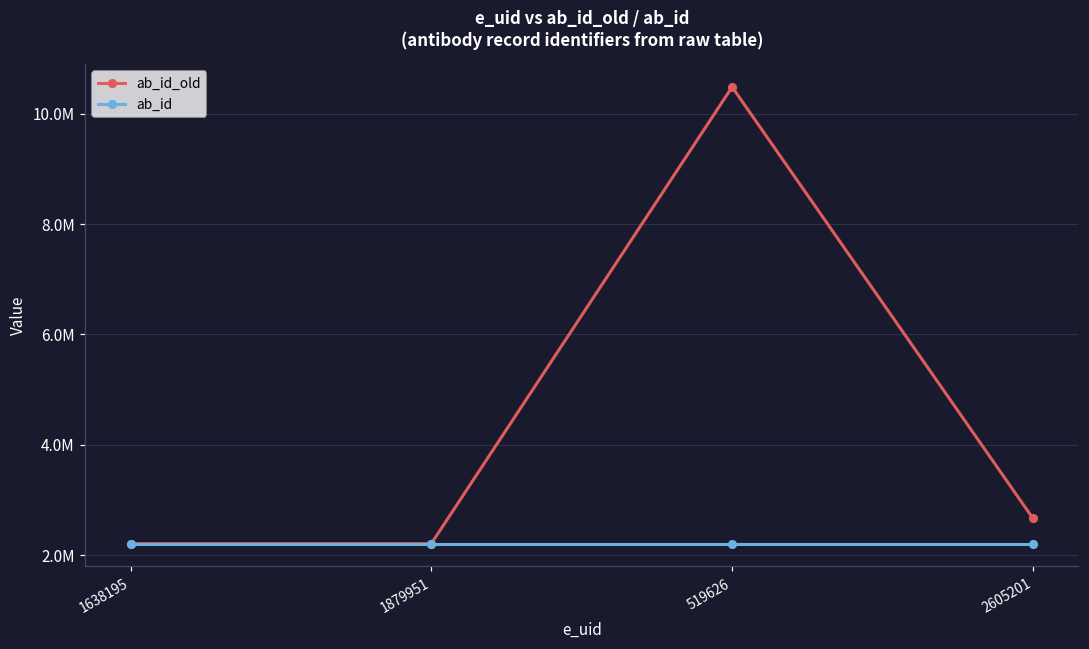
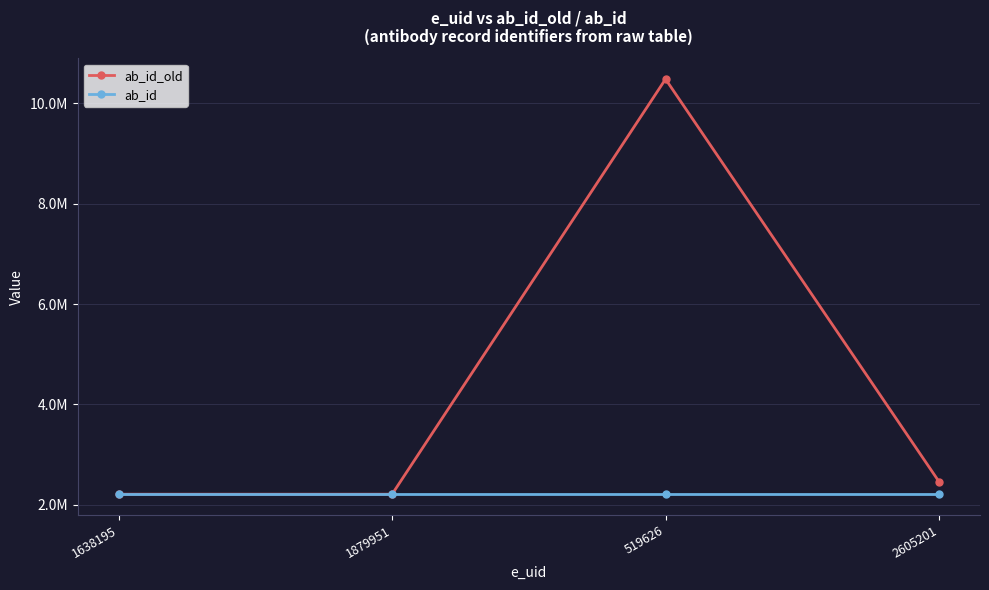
  {
    "ab_id_old": {
      "519626": 10500000,
-     "2605201": 2700000
+     "2605201": 2500000
    },
    "ab_id": {
      "519626": 2200000,
      "2605201": 2200000
    }
  }
